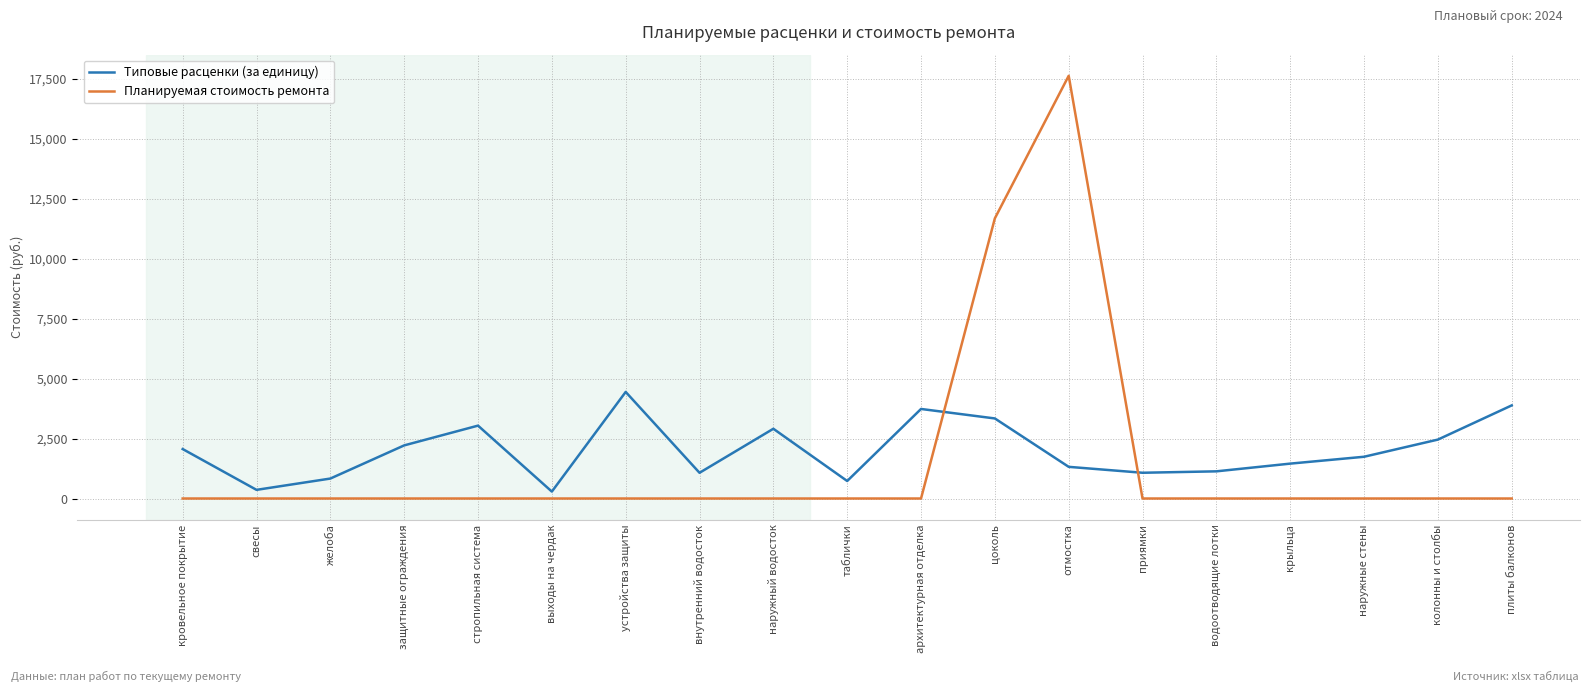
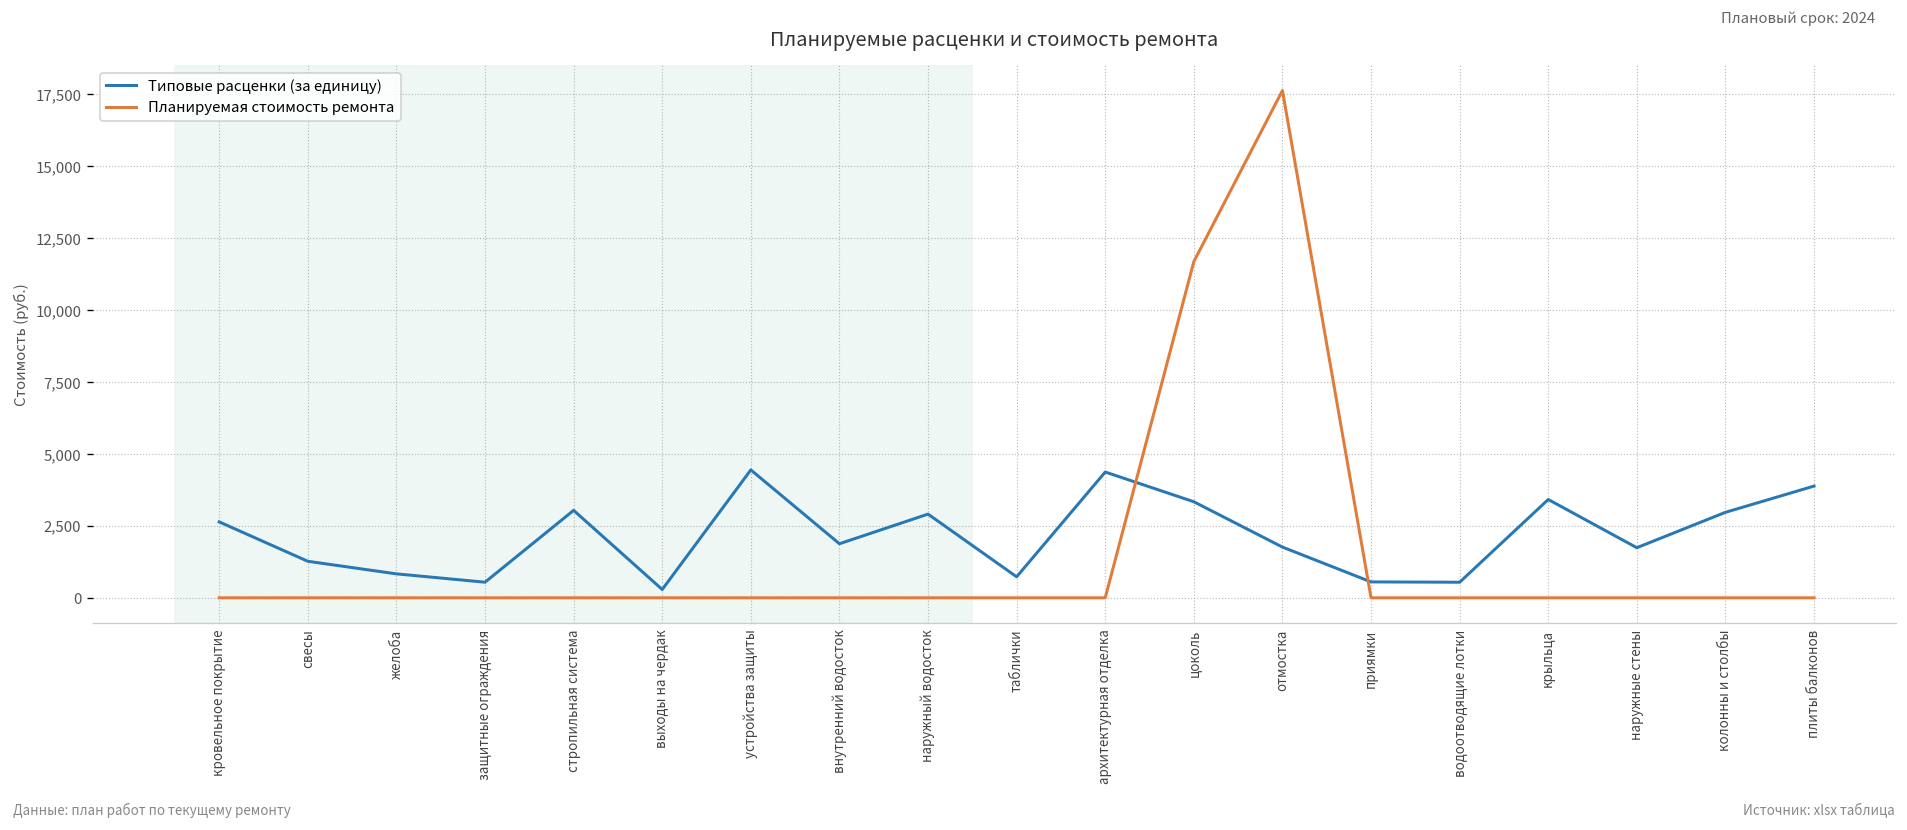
  {
    "Типовые расценки (за единицу)": {
-     "кровельное покрытие": "2,100",
-     "свесы": "400",
+     "кровельное покрытие": "2,600",
+     "свесы": "1,300",
      "желоба": "800",
-     "защитные ограждения": "2,200",
+     "защитные ограждения": "500",
      "стропильная система": "3,000",
      "выходы на чердак": "300",
      "устройства защиты": "4,400",
-     "внутренний водосток": "1,100",
+     "внутренний водосток": "1,900",
      "наружный водосток": "2,900",
      "таблички": "700",
-     "архитектурная отделка": "3,700",
+     "архитектурная отделка": "4,400",
      "цоколь": "3,300",
-     "отмостка": "1,300",
-     "приямки": "1,100",
-     "водоотводящие лотки": "1,100",
-     "крыльца": "1,500",
+     "отмостка": "1,800",
+     "приямки": "600",
+     "водоотводящие лотки": "500",
+     "крыльца": "3,400",
      "наружные стены": "1,700",
-     "колонны и столбы": "2,500",
+     "колонны и столбы": "3,000",
      "плиты балконов": "3,900"
    },
    "Планируемая стоимость ремонта": {
      "кровельное покрытие": "0",
      "свесы": "0",
      "желоба": "0",
      "защитные ограждения": "0",
      "стропильная система": "0",
      "выходы на чердак": "0",
      "устройства защиты": "0",
      "внутренний водосток": "0",
      "наружный водосток": "0",
      "таблички": "0",
      "архитектурная отделка": "0",
      "цоколь": "11,700",
      "отмостка": "17,600",
      "приямки": "0",
      "водоотводящие лотки": "0",
      "крыльца": "0",
      "наружные стены": "0",
      "колонны и столбы": "0",
      "плиты балконов": "0"
    }
  }
